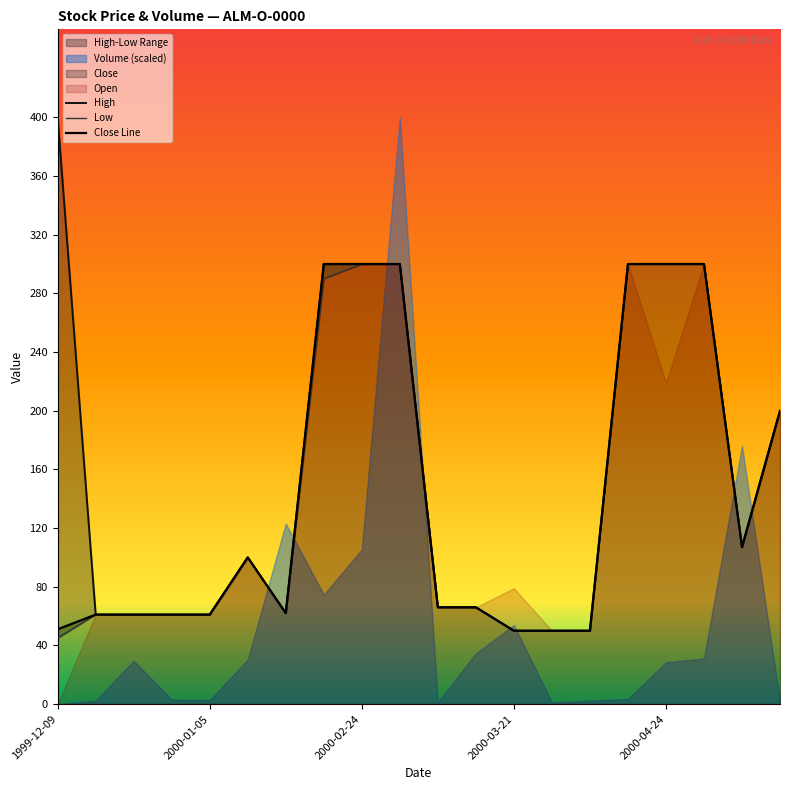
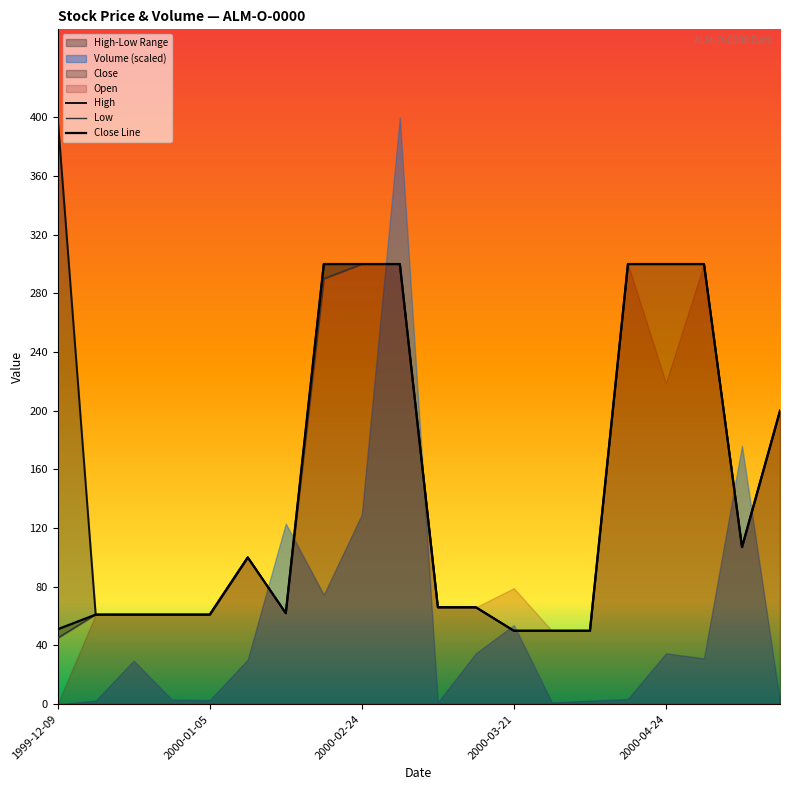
  {
    "Volume (scaled)": {
      "2000-01-05": 3,
-     "2000-02-24": 105,
+     "2000-02-24": 129,
      "2000-03-21": 54,
-     "2000-04-24": 28
+     "2000-04-24": 35
    },
    "Open": {
      "2000-03-21": 79,
      "2000-04-24": 219
    }
  }
